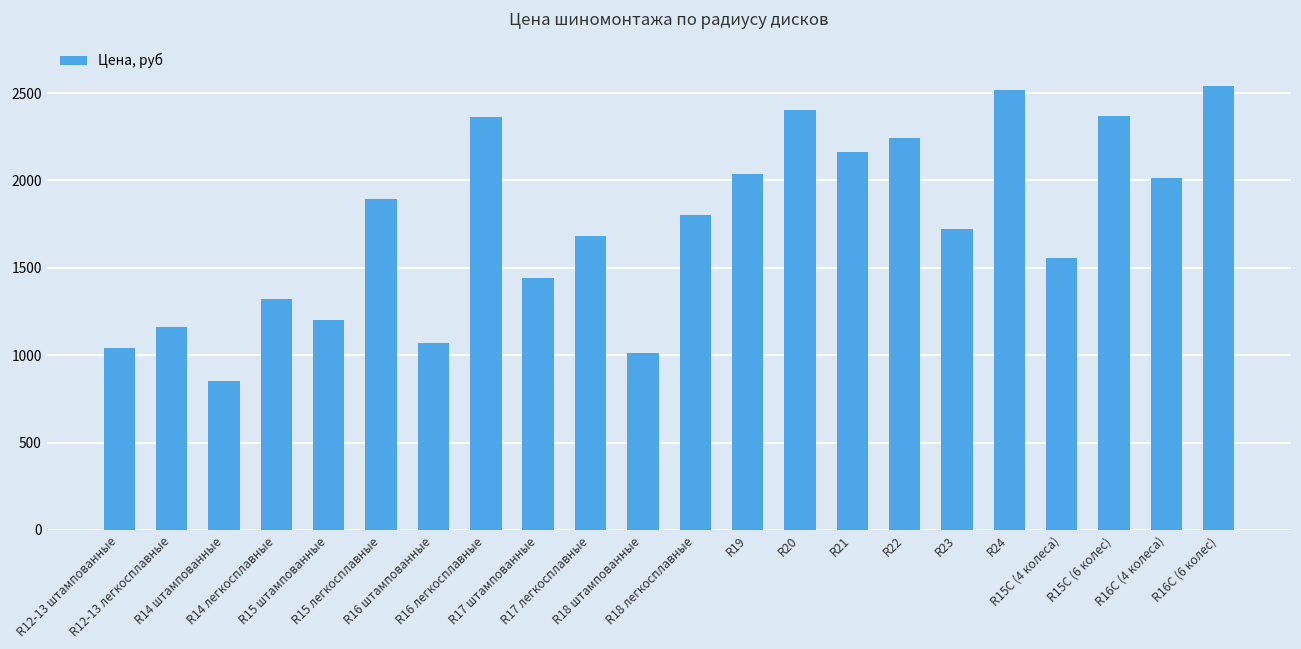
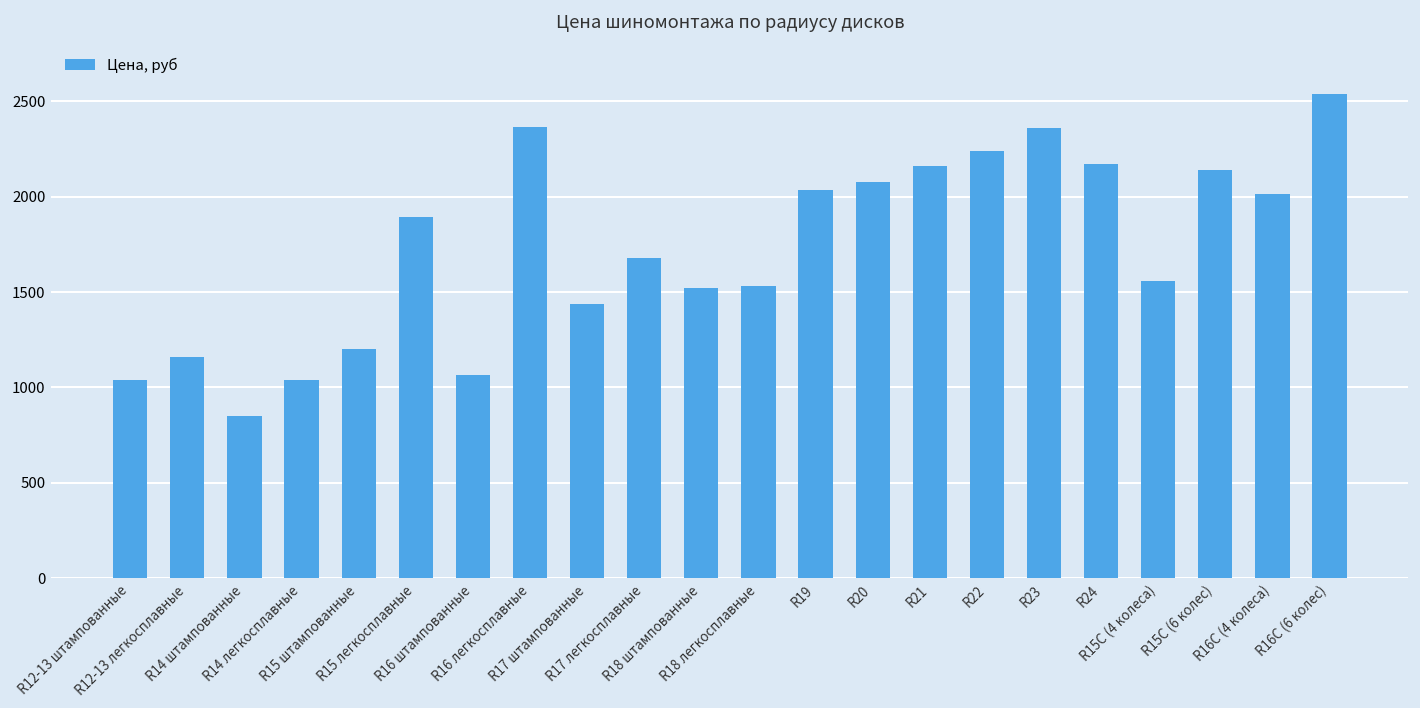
  {
    "R12-13 штампованные": 1040,
    "R12-13 легкосплавные": 1160,
    "R14 штампованные": 850,
-   "R14 легкосплавные": 1320,
+   "R14 легкосплавные": 1040,
    "R15 штампованные": 1200,
    "R15 легкосплавные": 1890,
    "R16 штампованные": 1070,
    "R16 легкосплавные": 2370,
    "R17 штампованные": 1440,
    "R17 легкосплавные": 1680,
-   "R18 штампованные": 1010,
-   "R18 легкосплавные": 1800,
+   "R18 штампованные": 1520,
+   "R18 легкосплавные": 1530,
    "R19": 2040,
-   "R20": 2400,
+   "R20": 2080,
    "R21": 2160,
    "R22": 2240,
-   "R23": 1720,
-   "R24": 2520,
+   "R23": 2360,
+   "R24": 2170,
    "R15C (4 колеса)": 1560,
-   "R15С (6 колес)": 2370,
+   "R15С (6 колес)": 2140,
    "R16С (4 колеса)": 2010,
    "R16C (6 колес)": 2540
  }
